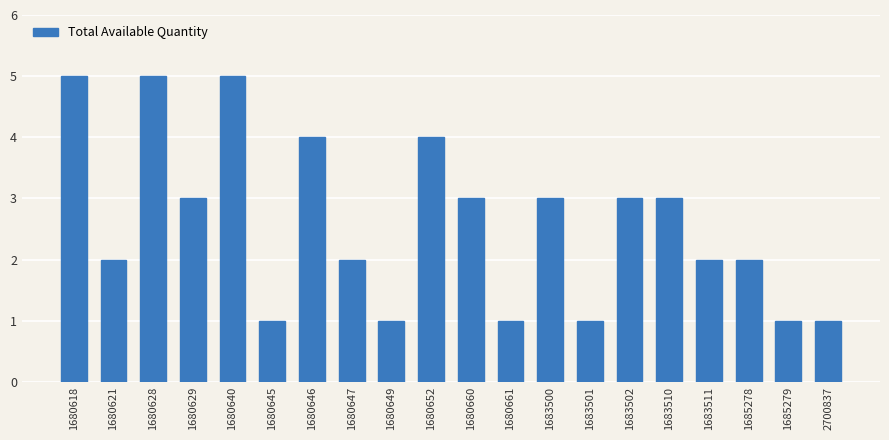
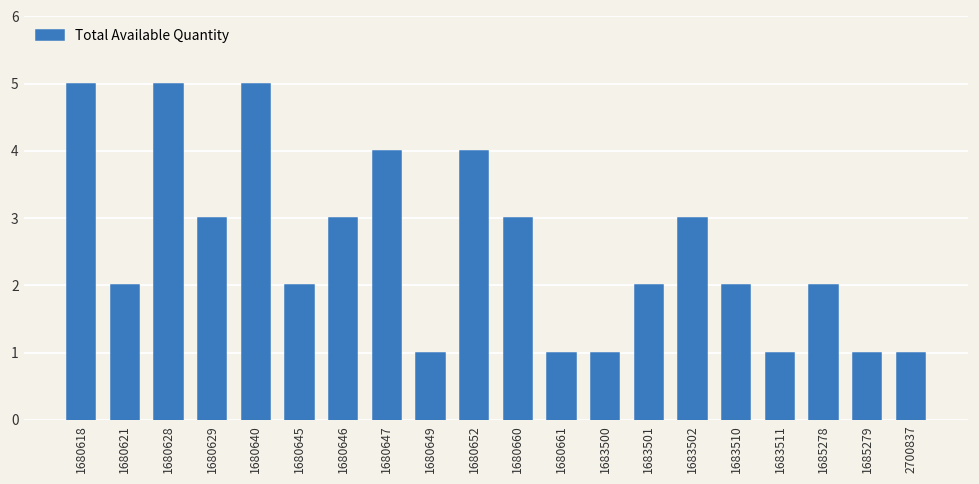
  {
    "1680618": 5,
    "1680621": 2,
    "1680628": 5,
    "1680629": 3,
    "1680640": 5,
-   "1680645": 1,
-   "1680646": 4,
-   "1680647": 2,
+   "1680645": 2,
+   "1680646": 3,
+   "1680647": 4,
    "1680649": 1,
    "1680652": 4,
    "1680660": 3,
    "1680661": 1,
-   "1683500": 3,
-   "1683501": 1,
+   "1683500": 1,
+   "1683501": 2,
    "1683502": 3,
-   "1683510": 3,
-   "1683511": 2,
+   "1683510": 2,
+   "1683511": 1,
    "1685278": 2,
    "1685279": 1,
    "2700837": 1
  }
